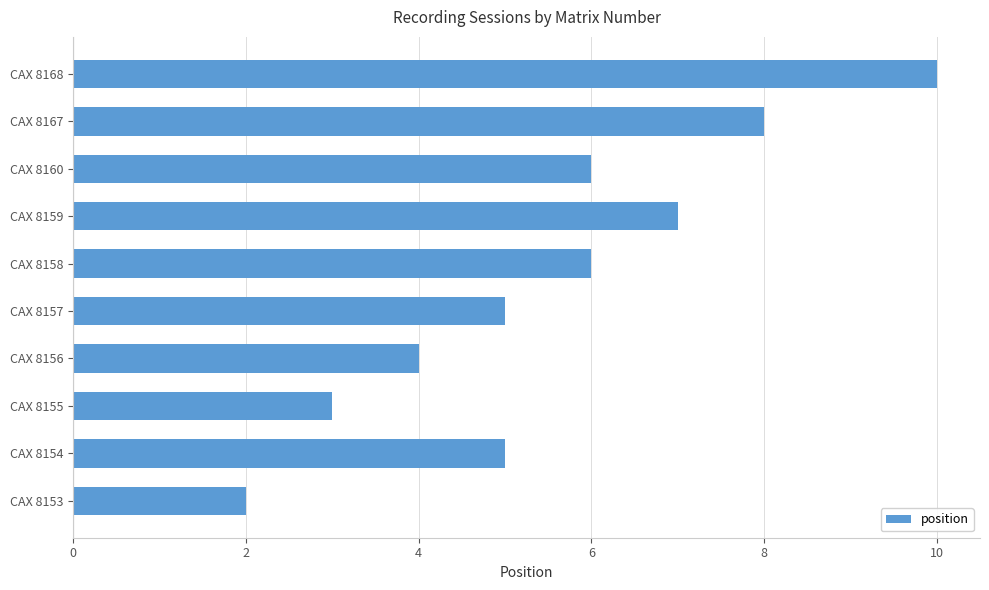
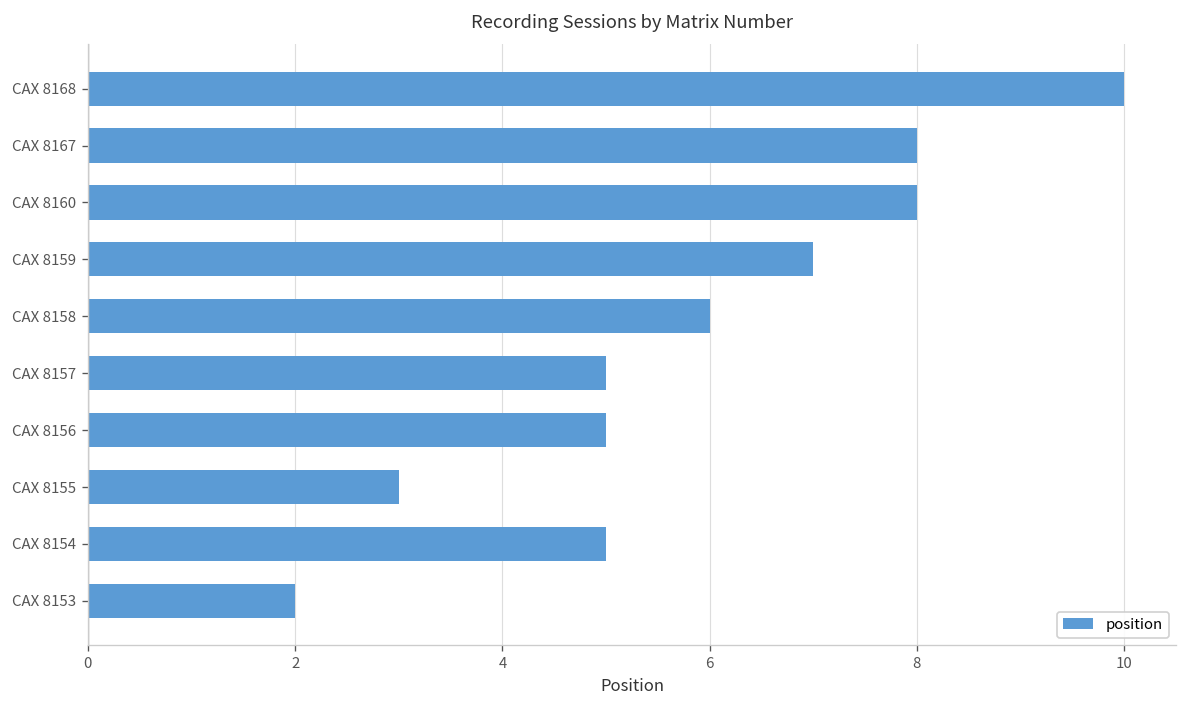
  {
    "CAX 8168": 10,
    "CAX 8167": 8,
-   "CAX 8160": 6,
+   "CAX 8160": 8,
    "CAX 8159": 7,
    "CAX 8158": 6,
    "CAX 8157": 5,
-   "CAX 8156": 4,
+   "CAX 8156": 5,
    "CAX 8155": 3,
    "CAX 8154": 5,
    "CAX 8153": 2
  }
